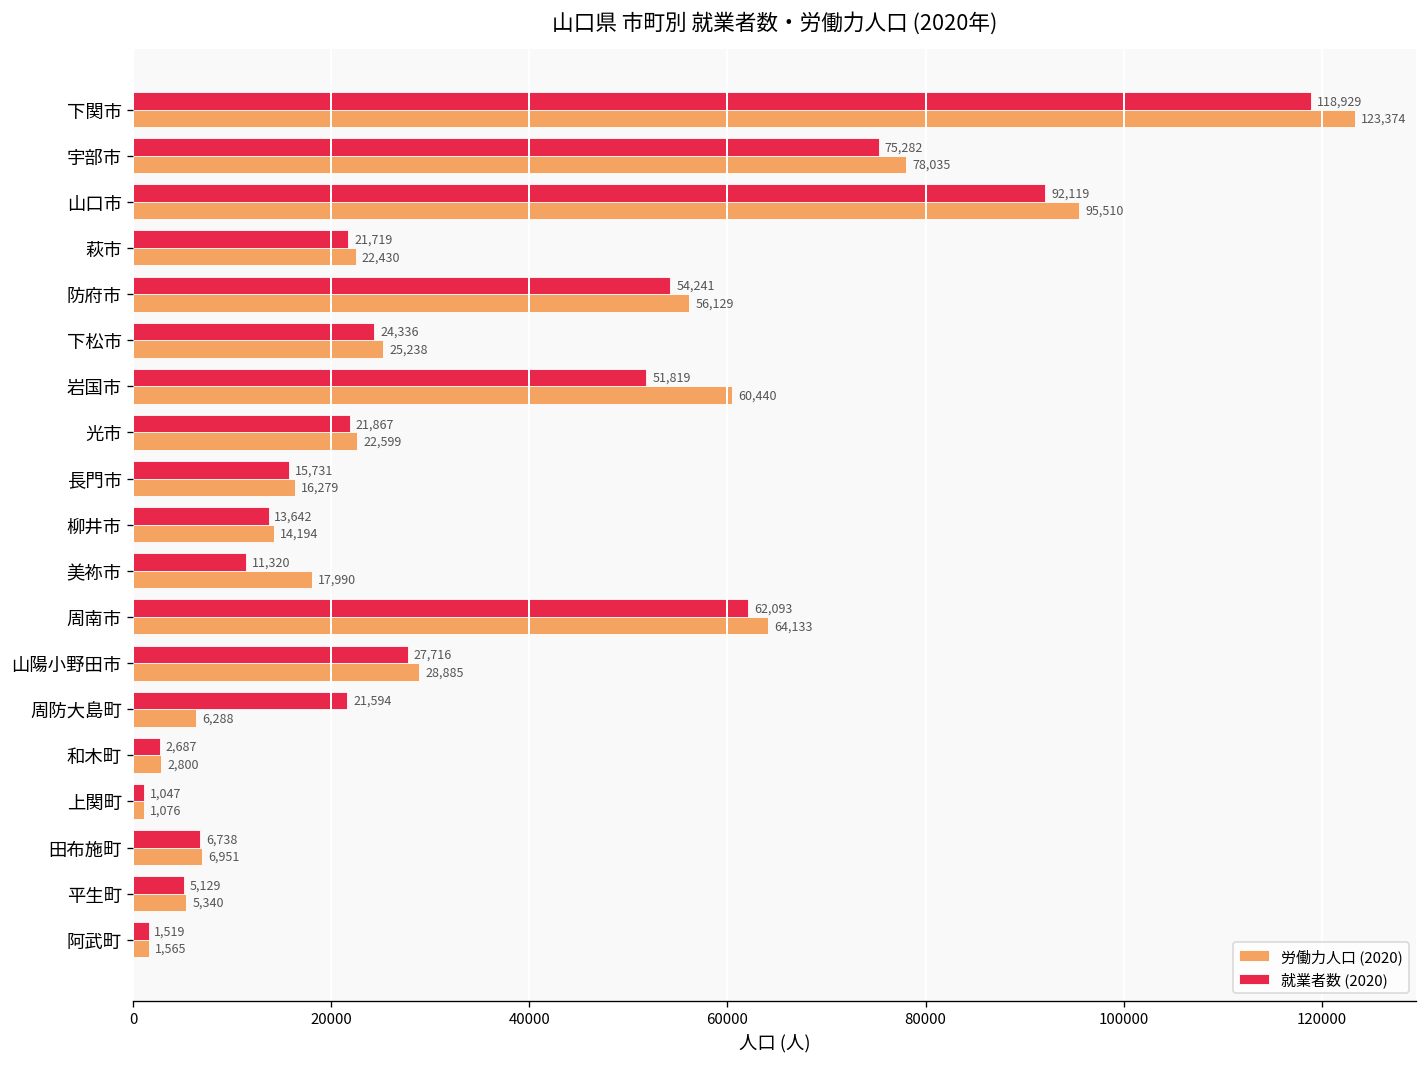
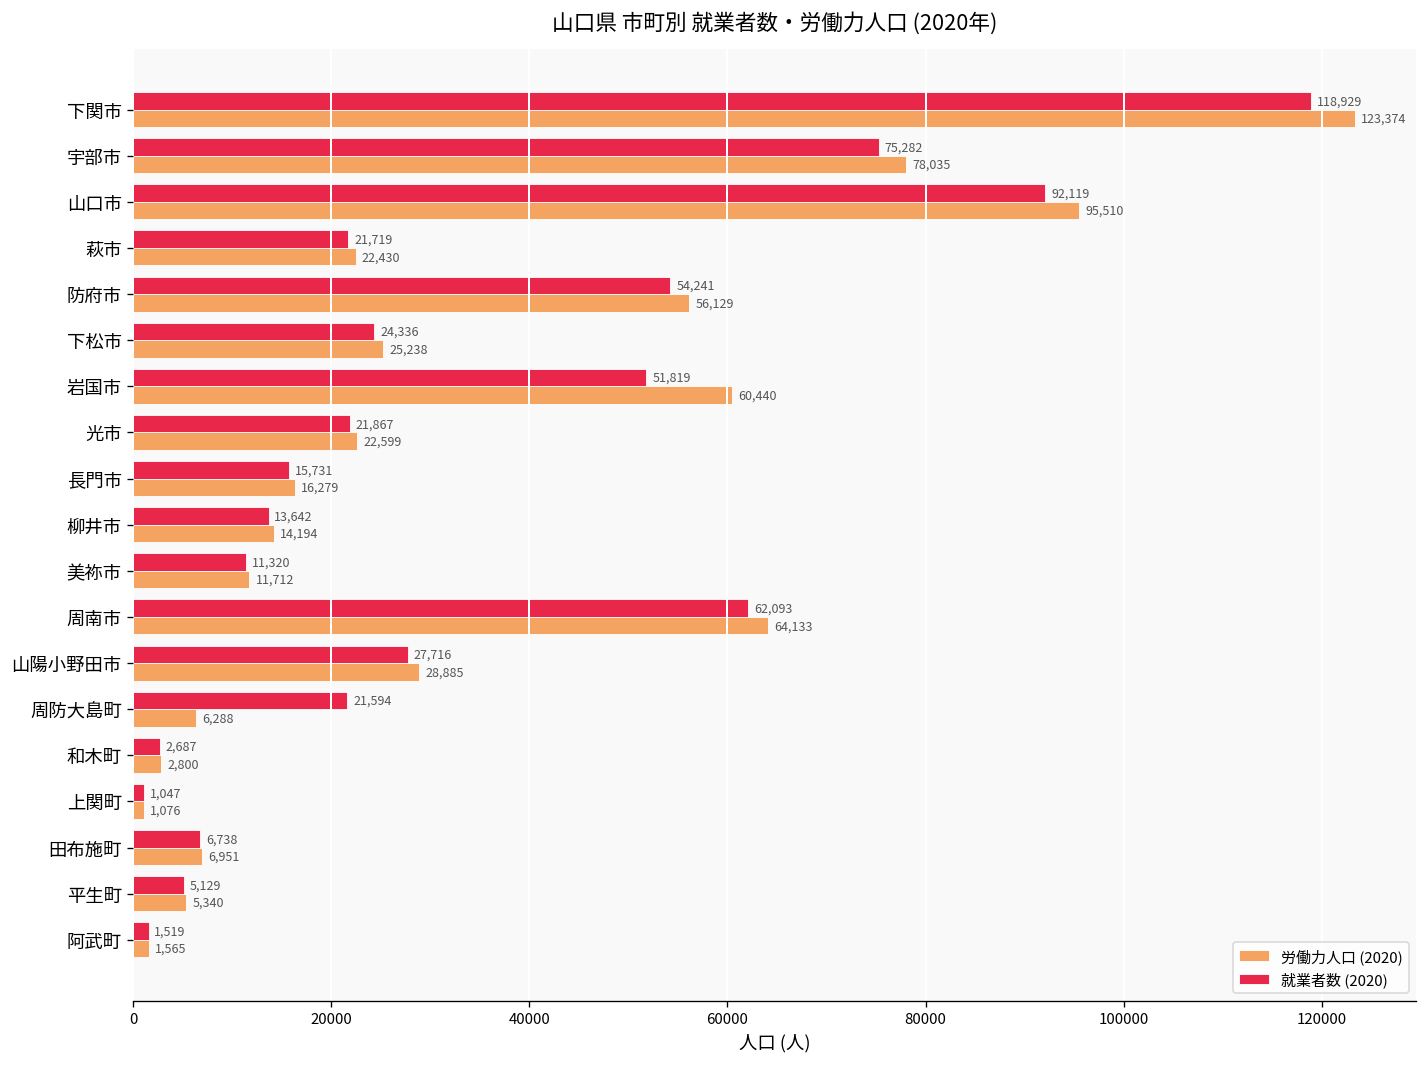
  {
    "労働力人口 (2020)": {
      "下関市": "123,374",
      "宇部市": "78,035",
      "山口市": "95,510",
      "萩市": "22,430",
      "防府市": "56,129",
      "下松市": "25,238",
      "岩国市": "60,440",
      "光市": "22,599",
      "長門市": "16,279",
      "柳井市": "14,194",
-     "美祢市": "17,990",
+     "美祢市": "11,712",
      "周南市": "64,133",
      "山陽小野田市": "28,885",
      "周防大島町": "6,288",
      "和木町": "2,800",
      "上関町": "1,076",
      "田布施町": "6,951",
      "平生町": "5,340",
      "阿武町": "1,565"
    },
    "就業者数 (2020)": {
      "下関市": "118,929",
      "宇部市": "75,282",
      "山口市": "92,119",
      "萩市": "21,719",
      "防府市": "54,241",
      "下松市": "24,336",
      "岩国市": "51,819",
      "光市": "21,867",
      "長門市": "15,731",
      "柳井市": "13,642",
      "美祢市": "11,320",
      "周南市": "62,093",
      "山陽小野田市": "27,716",
      "周防大島町": "21,594",
      "和木町": "2,687",
      "上関町": "1,047",
      "田布施町": "6,738",
      "平生町": "5,129",
      "阿武町": "1,519"
    }
  }
